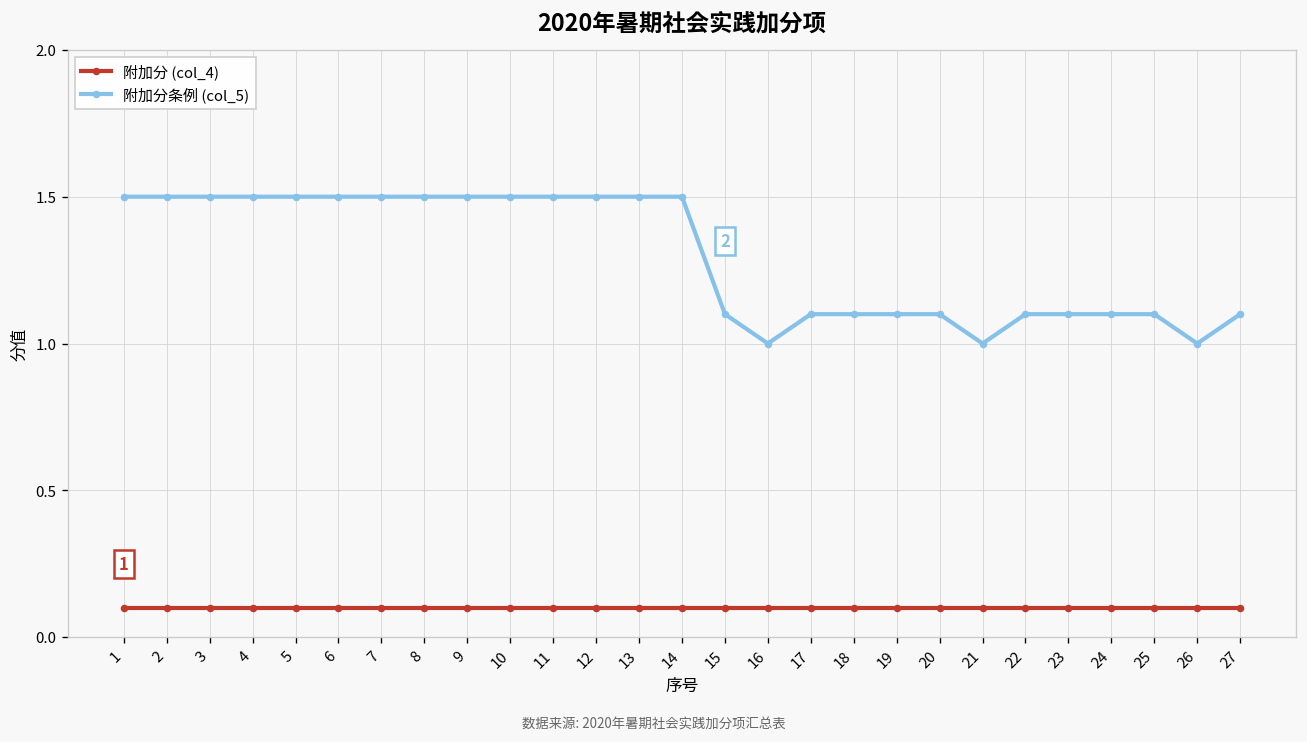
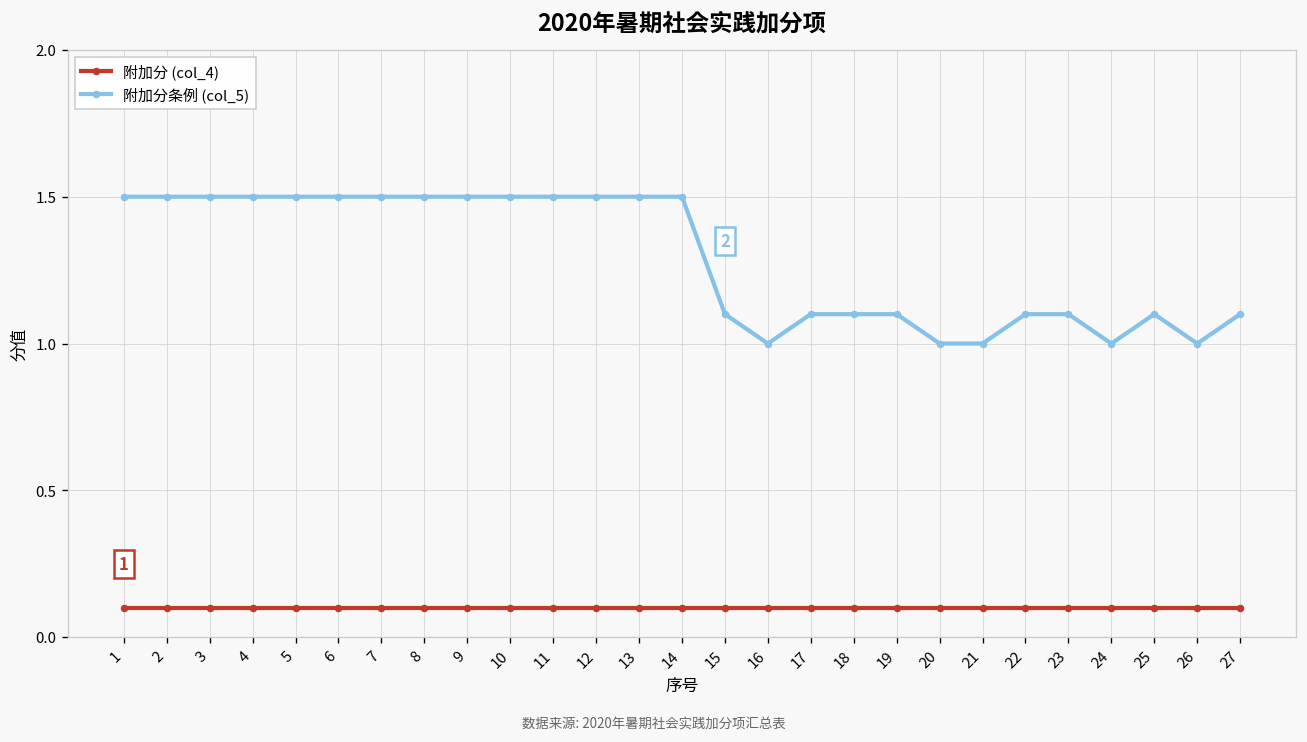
  {
    "附加分 (col_4)": {
      "1": 0.1,
      "2": 0.1,
      "3": 0.1,
      "4": 0.1,
      "5": 0.1,
      "6": 0.1,
      "7": 0.1,
      "8": 0.1,
      "9": 0.1,
      "10": 0.1,
      "11": 0.1,
      "12": 0.1,
      "13": 0.1,
      "14": 0.1,
      "15": 0.1,
      "16": 0.1,
      "17": 0.1,
      "18": 0.1,
      "19": 0.1,
      "20": 0.1,
      "21": 0.1,
      "22": 0.1,
      "23": 0.1,
      "24": 0.1,
      "25": 0.1,
      "26": 0.1,
      "27": 0.1
    },
    "附加分条例 (col_5)": {
      "1": 1.5,
      "2": 1.5,
      "3": 1.5,
      "4": 1.5,
      "5": 1.5,
      "6": 1.5,
      "7": 1.5,
      "8": 1.5,
      "9": 1.5,
      "10": 1.5,
      "11": 1.5,
      "12": 1.5,
      "13": 1.5,
      "14": 1.5,
      "15": 1.1,
      "16": 1.0,
      "17": 1.1,
      "18": 1.1,
      "19": 1.1,
-     "20": 1.1,
+     "20": 1.0,
      "21": 1.0,
      "22": 1.1,
      "23": 1.1,
-     "24": 1.1,
+     "24": 1.0,
      "25": 1.1,
      "26": 1.0,
      "27": 1.1
    }
  }
